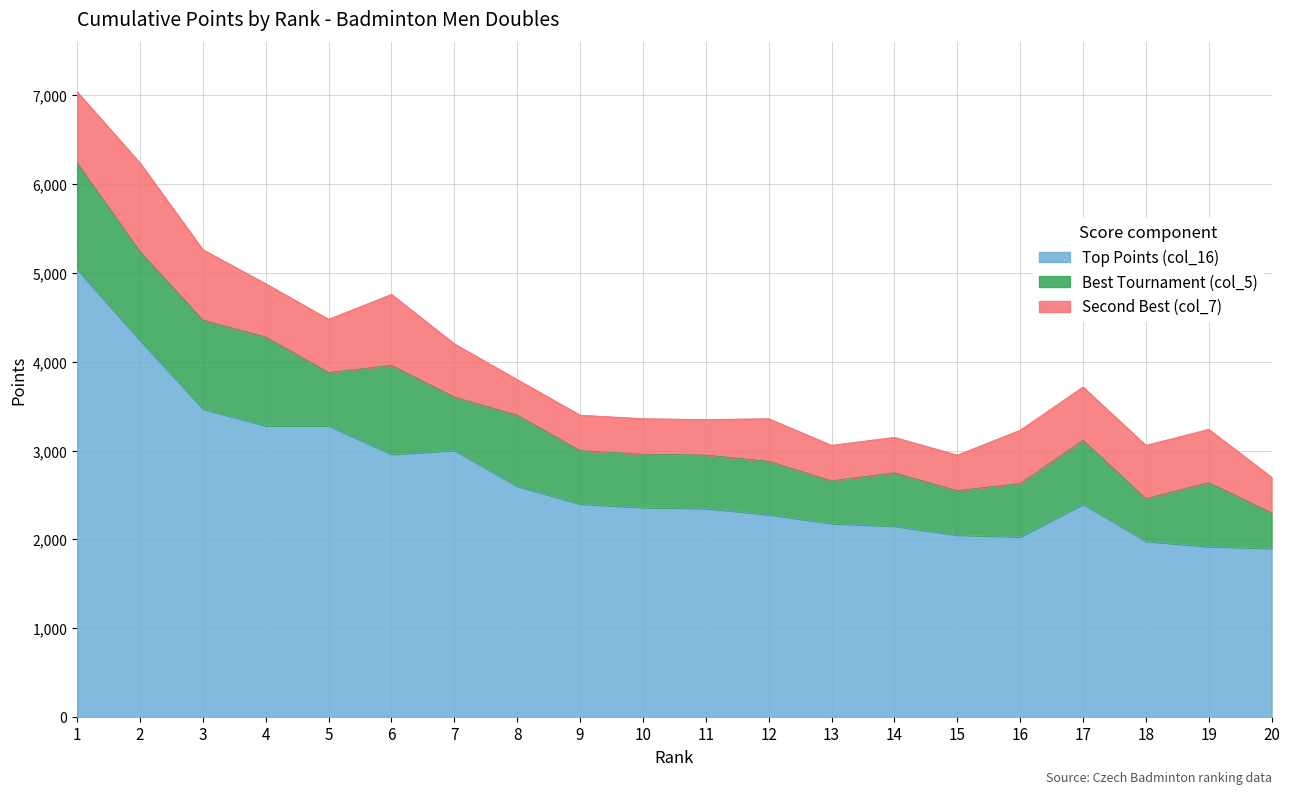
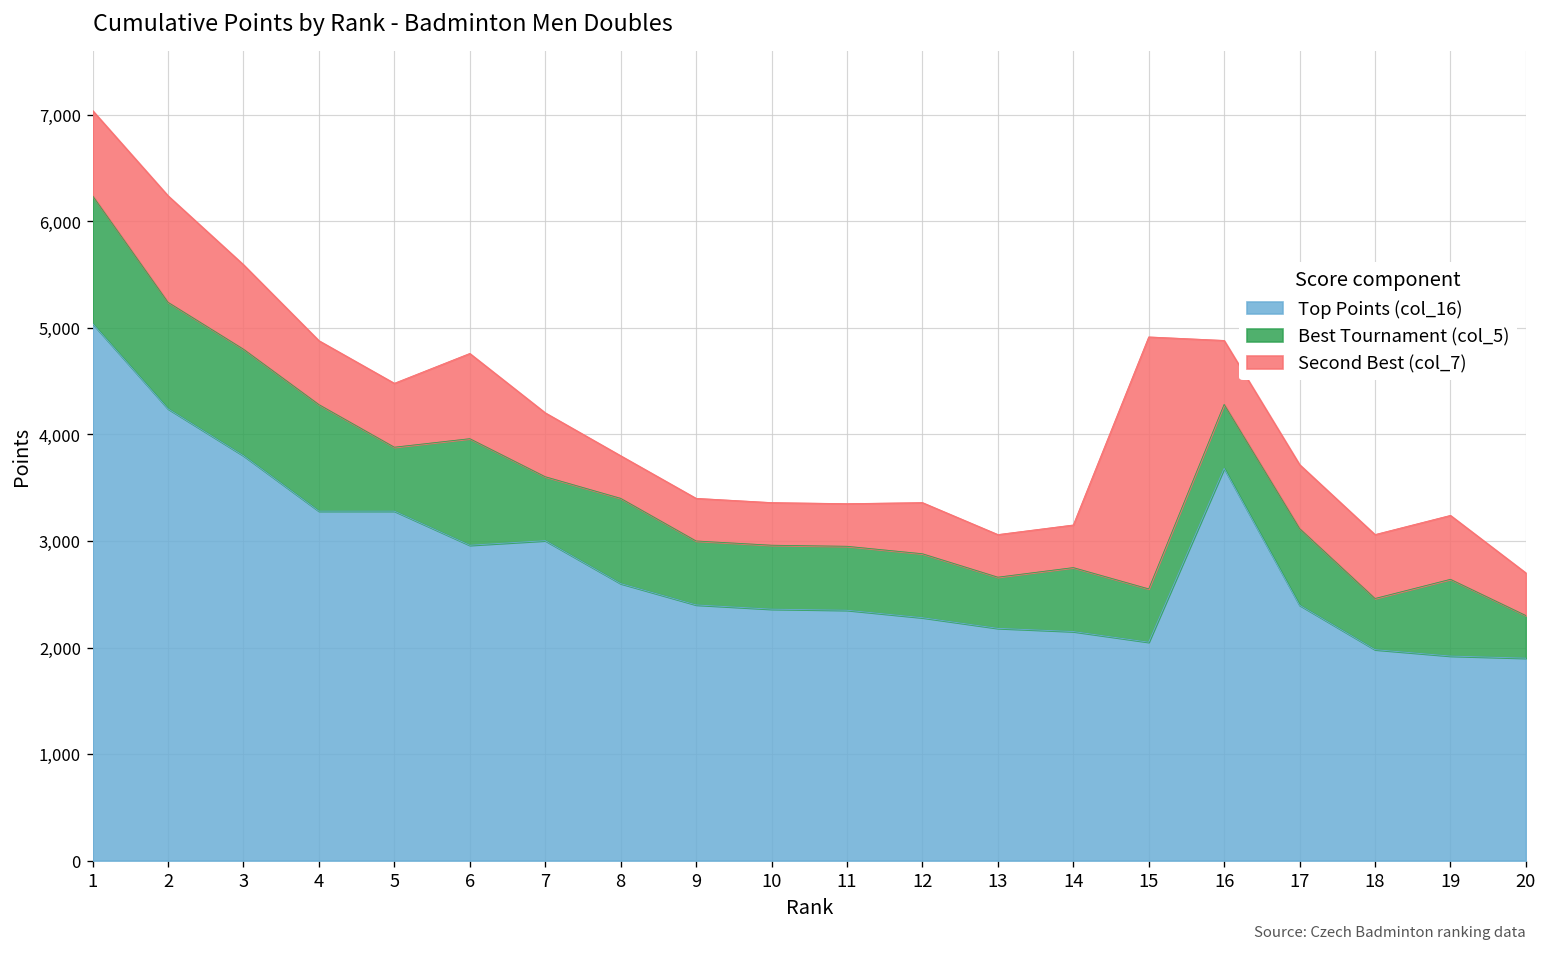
  {
    "Top Points (col_16)": {
      "1": "5,000",
      "2": "4,200",
-     "3": "3,500",
+     "3": "3,800",
      "4": "3,300",
      "5": "3,300",
      "6": "3,000",
      "7": "3,000",
      "8": "2,600",
      "9": "2,400",
      "10": "2,400",
      "11": "2,400",
      "12": "2,300",
      "13": "2,200",
      "14": "2,200",
      "15": "2,100",
-     "16": "2,000",
+     "16": "3,700",
      "17": "2,400",
      "18": "2,000",
      "19": "1,900",
      "20": "1,900"
    },
    "Best Tournament (col_5)": {
      "1": "1,200",
      "2": "1,000",
      "3": "1,000",
      "4": "1,000",
      "5": "600",
      "6": "1,000",
      "7": "600",
      "8": "800",
      "9": "600",
      "10": "600",
      "11": "600",
      "12": "600",
      "13": "500",
      "14": "600",
      "15": "500",
      "16": "600",
      "17": "700",
      "18": "500",
      "19": "700",
      "20": "400"
    },
    "Second Best (col_7)": {
      "1": "800",
      "2": "1,000",
      "3": "800",
      "4": "600",
      "5": "600",
      "6": "800",
      "7": "600",
      "8": "400",
      "9": "400",
      "10": "400",
      "11": "400",
      "12": "500",
      "13": "400",
      "14": "400",
-     "15": "400",
+     "15": "2,400",
      "16": "600",
      "17": "600",
      "18": "600",
      "19": "600",
      "20": "400"
    }
  }
